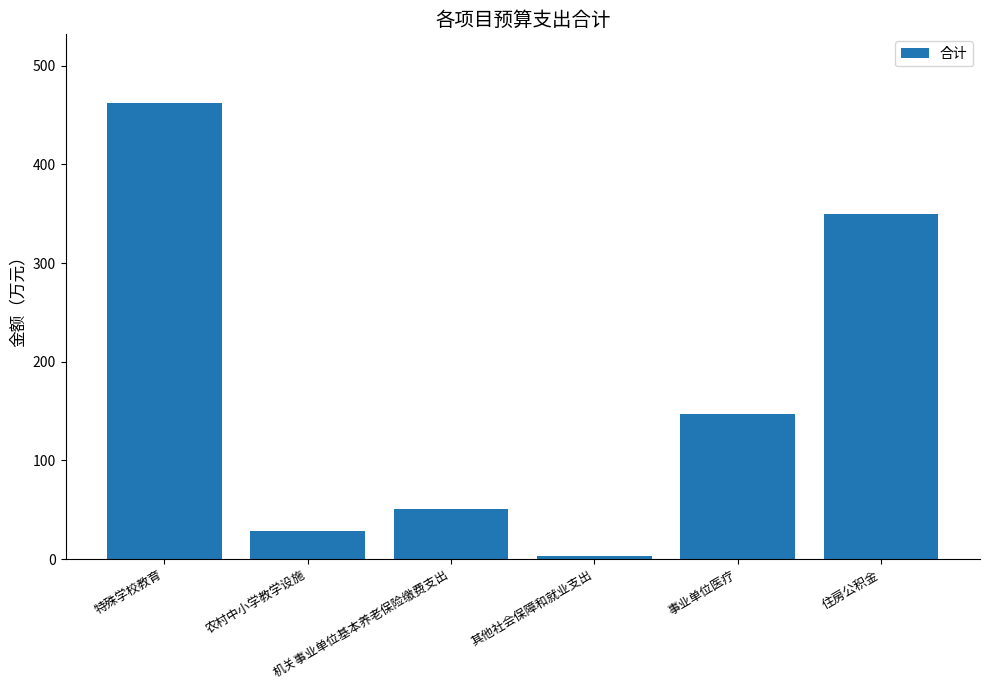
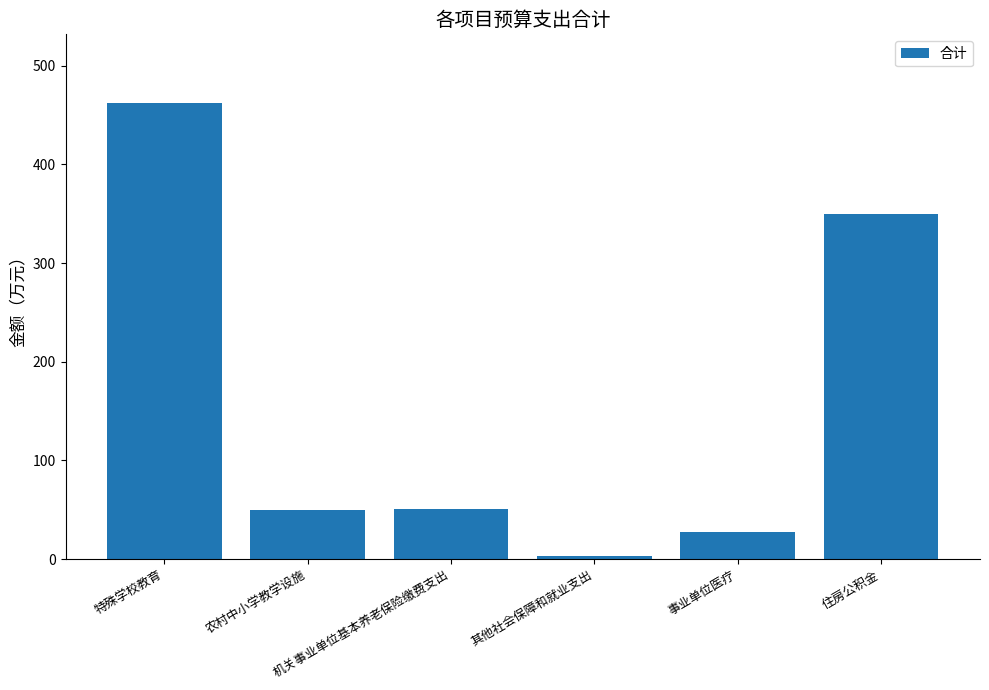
  {
    "特殊学校教育": 460,
-   "农村中小学教学设施": 30,
+   "农村中小学教学设施": 50,
    "机关事业单位基本养老保险缴费支出": 50,
    "其他社会保障和就业支出": 0,
-   "事业单位医疗": 150,
+   "事业单位医疗": 30,
    "住房公积金": 350
  }
